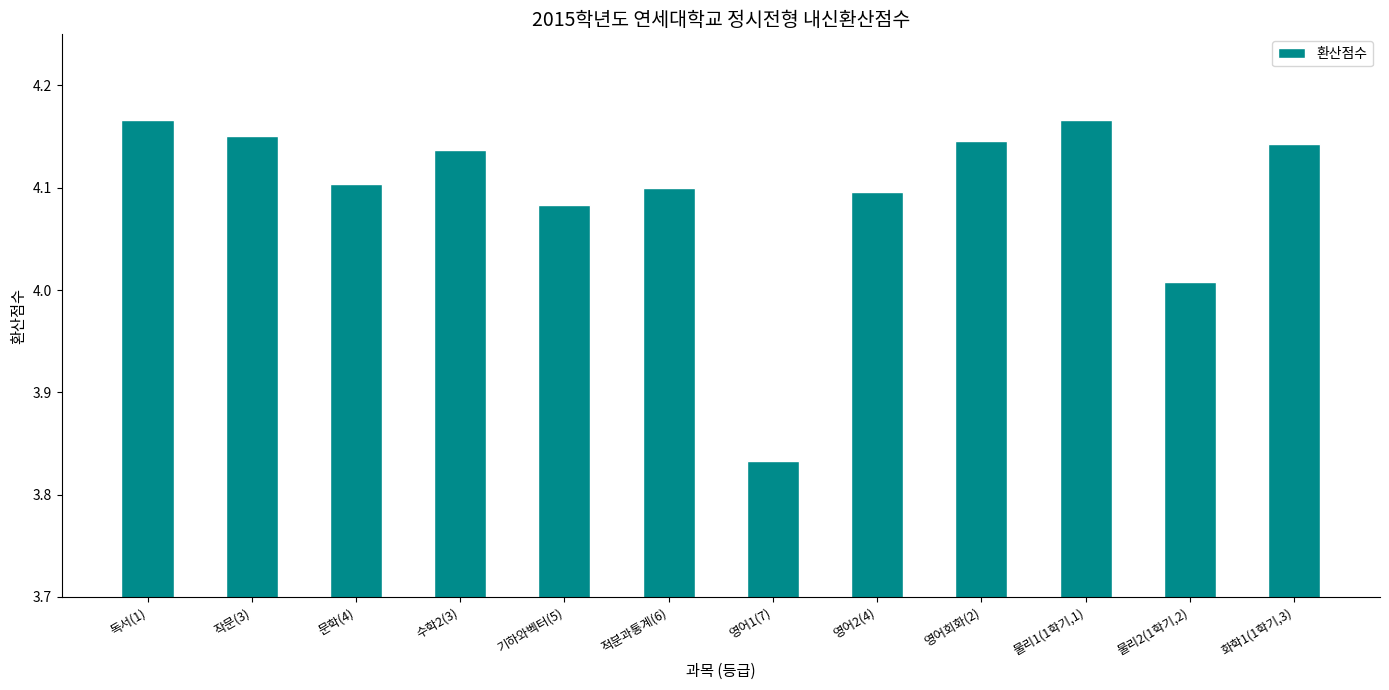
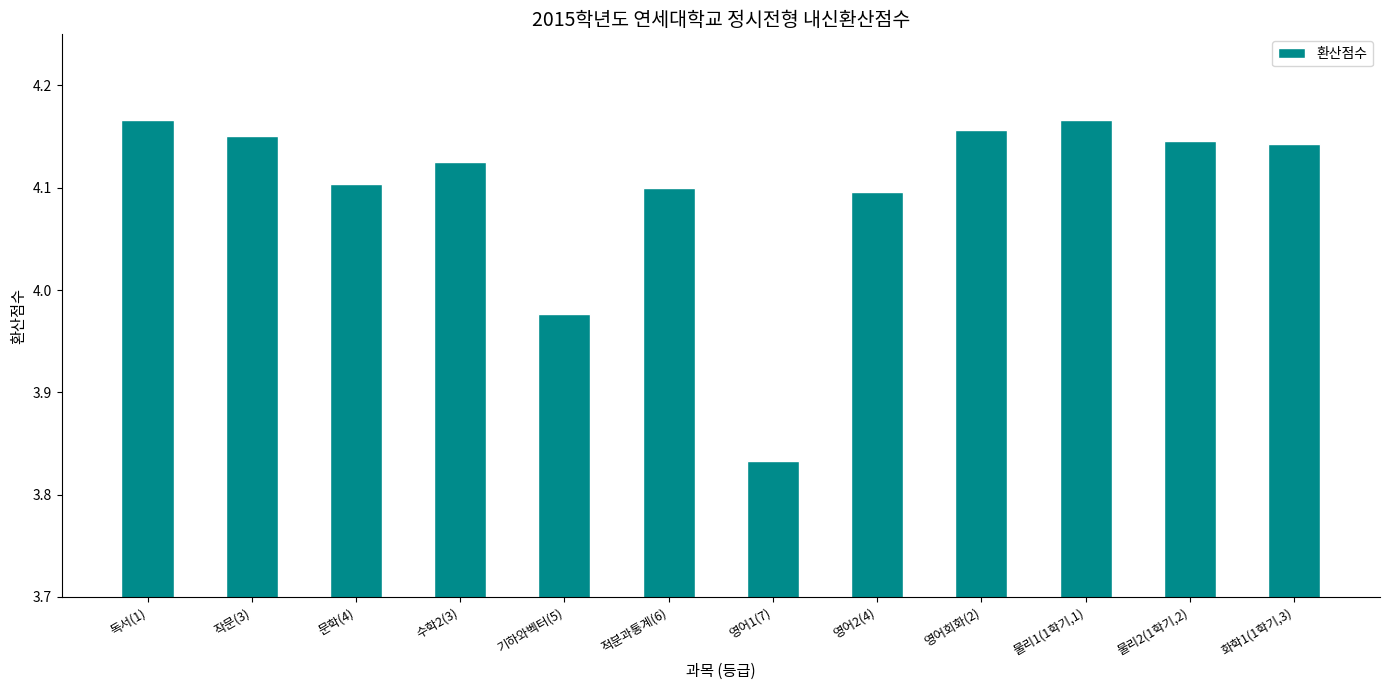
  {
    "독서(1)": 4.167,
    "작문(3)": 4.151,
    "문학(4)": 4.104,
-   "수학2(3)": 4.137,
-   "기하와벡터(5)": 4.083,
+   "수학2(3)": 4.125,
+   "기하와벡터(5)": 3.976,
    "적분과통계(6)": 4.100,
    "영어1(7)": 3.833,
    "영어2(4)": 4.096,
-   "영어회화(2)": 4.146,
+   "영어회화(2)": 4.156,
    "물리1(1학기,1)": 4.167,
-   "물리2(1학기,2)": 4.008,
+   "물리2(1학기,2)": 4.146,
    "화학1(1학기,3)": 4.143
  }
